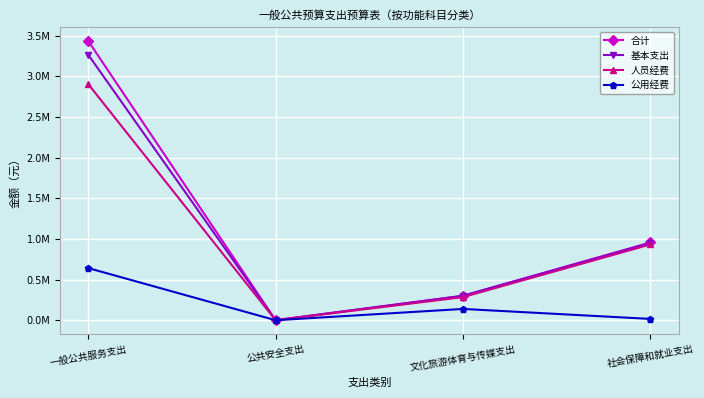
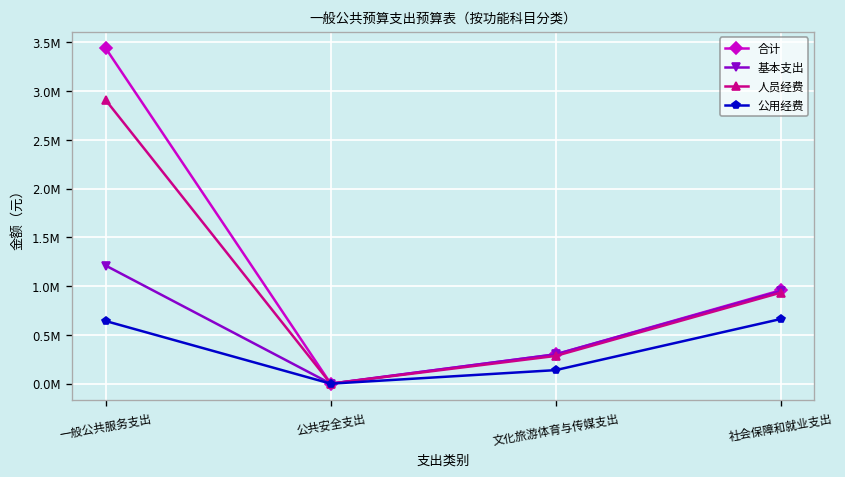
  {
    "合计": {
      "一般公共服务支出": 3400000
    },
    "基本支出": {
-     "一般公共服务支出": 3300000
+     "一般公共服务支出": 1200000
    },
    "人员经费": {
      "一般公共服务支出": 2900000
    },
    "公用经费": {
      "一般公共服务支出": 600000,
      "文化旅游体育与传媒支出": 100000,
-     "社会保障和就业支出": 0
+     "社会保障和就业支出": 700000
    }
  }
